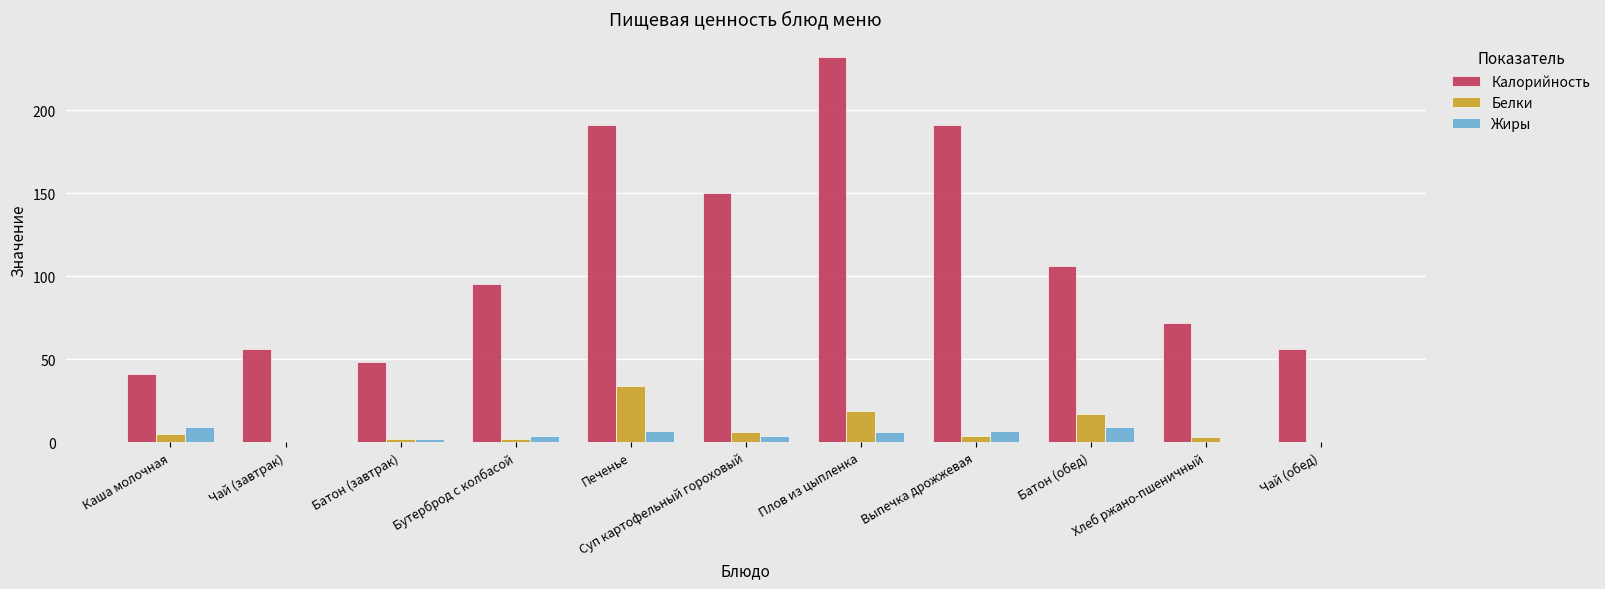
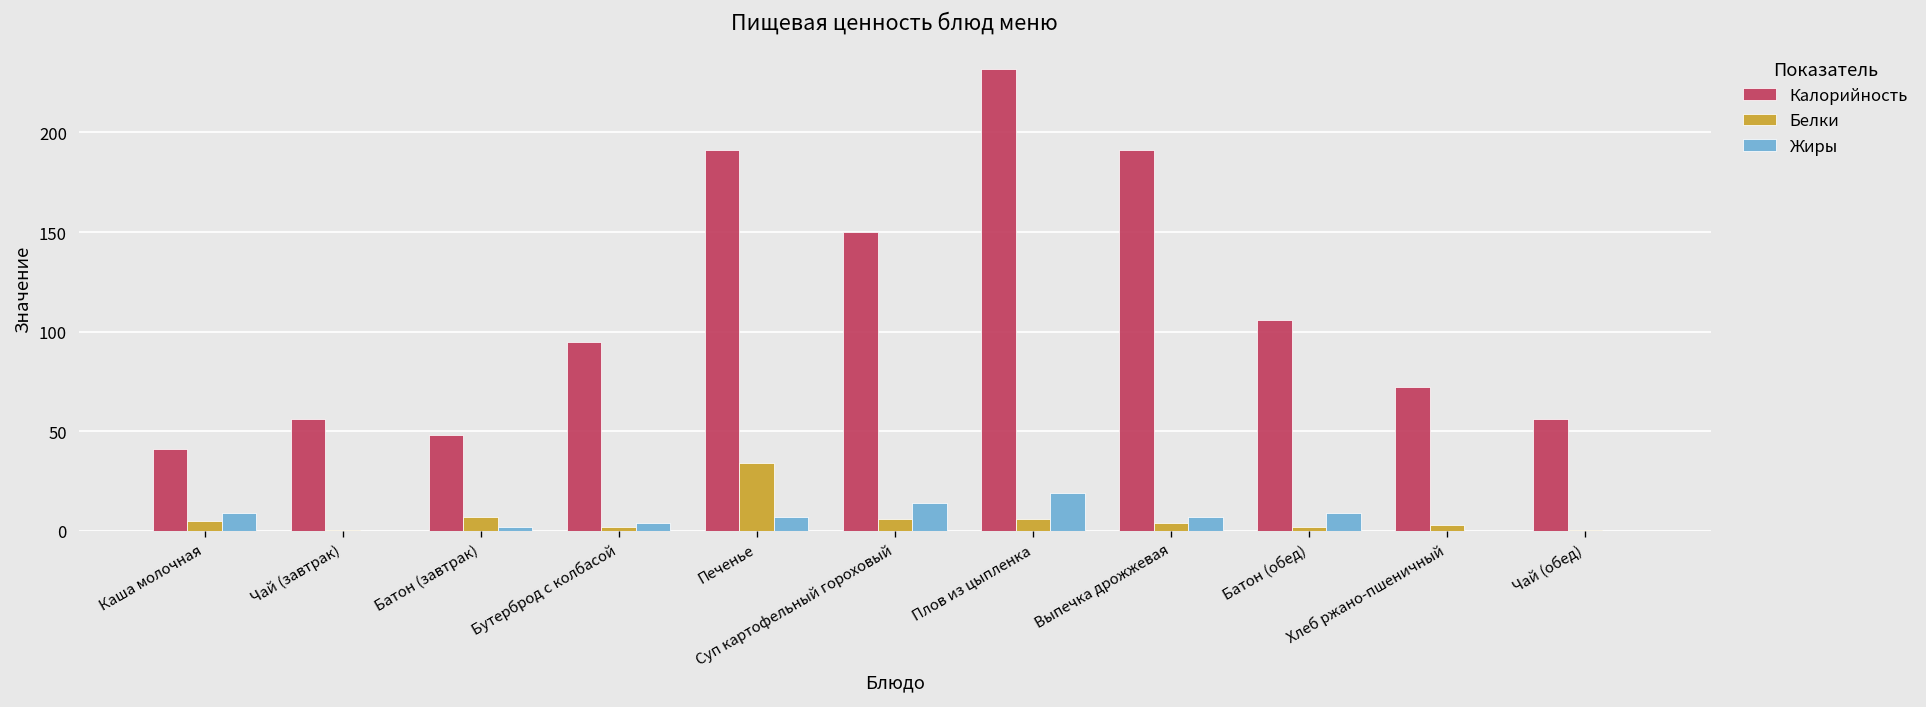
  {
    "Калорийность": {
      "Каша молочная": 41,
      "Чай (завтрак)": 56,
      "Батон (завтрак)": 48,
      "Бутерброд с колбасой": 95,
      "Печенье": 191,
      "Суп картофельный гороховый": 150,
      "Плов из цыпленка": 232,
      "Выпечка дрожжевая": 191,
      "Батон (обед)": 106,
      "Хлеб ржано-пшеничный": 72,
      "Чай (обед)": 56
    },
    "Белки": {
      "Каша молочная": 5,
-     "Батон (завтрак)": 2,
+     "Батон (завтрак)": 7,
      "Бутерброд с колбасой": 2,
      "Печенье": 34,
      "Суп картофельный гороховый": 6,
-     "Плов из цыпленка": 19,
+     "Плов из цыпленка": 6,
      "Выпечка дрожжевая": 4,
-     "Батон (обед)": 17,
+     "Батон (обед)": 2,
      "Хлеб ржано-пшеничный": 3
    },
    "Жиры": {
      "Каша молочная": 9,
      "Батон (завтрак)": 2,
      "Бутерброд с колбасой": 4,
      "Печенье": 7,
-     "Суп картофельный гороховый": 4,
-     "Плов из цыпленка": 6,
+     "Суп картофельный гороховый": 14,
+     "Плов из цыпленка": 19,
      "Выпечка дрожжевая": 7,
      "Батон (обед)": 9,
      "Хлеб ржано-пшеничный": 0
    }
  }
